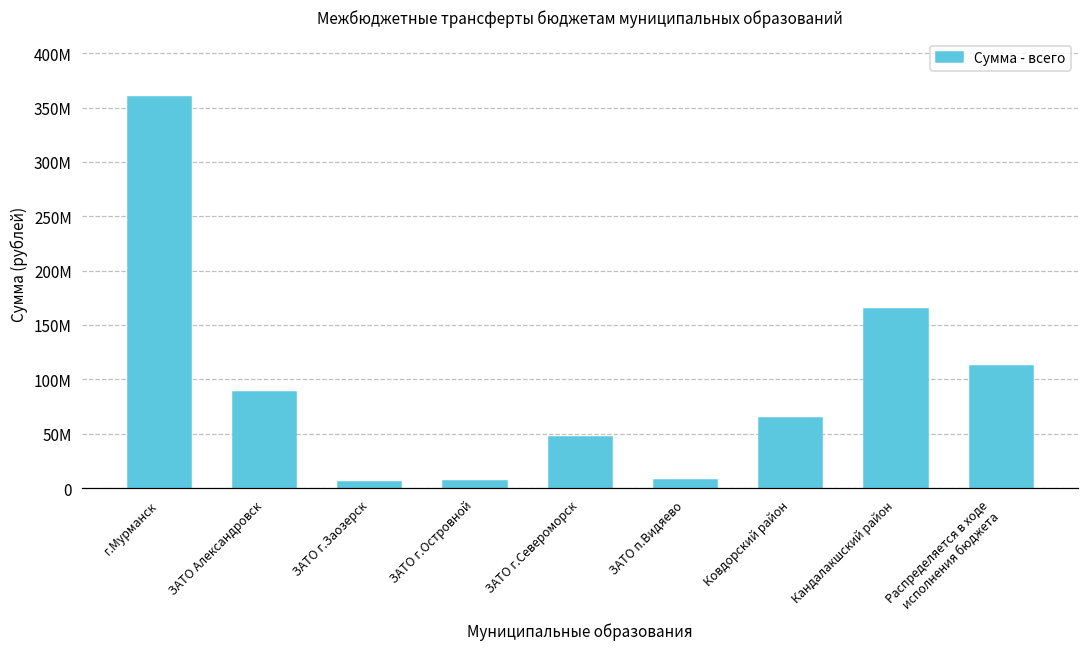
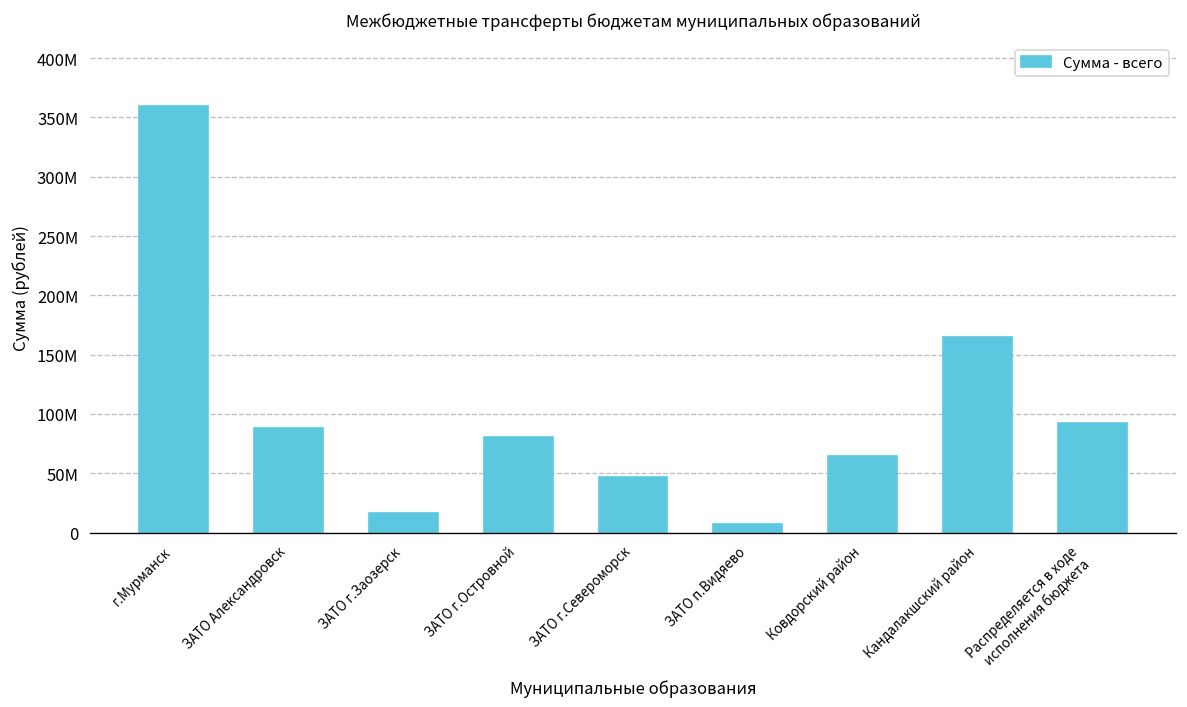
  {
    "г.Мурманск": 360000000,
    "ЗАТО Александровск": 90000000,
-   "ЗАТО г.Заозерск": 10000000,
-   "ЗАТО г.Островной": 10000000,
+   "ЗАТО г.Заозерск": 20000000,
+   "ЗАТО г.Островной": 80000000,
    "ЗАТО г.Североморск": 50000000,
    "ЗАТО п.Видяево": 10000000,
    "Ковдорский район": 60000000,
    "Кандалакшский район": 160000000,
-   "Распределяется в ходе исполнения бюджета": 110000000
+   "Распределяется в ходе исполнения бюджета": 90000000
  }
